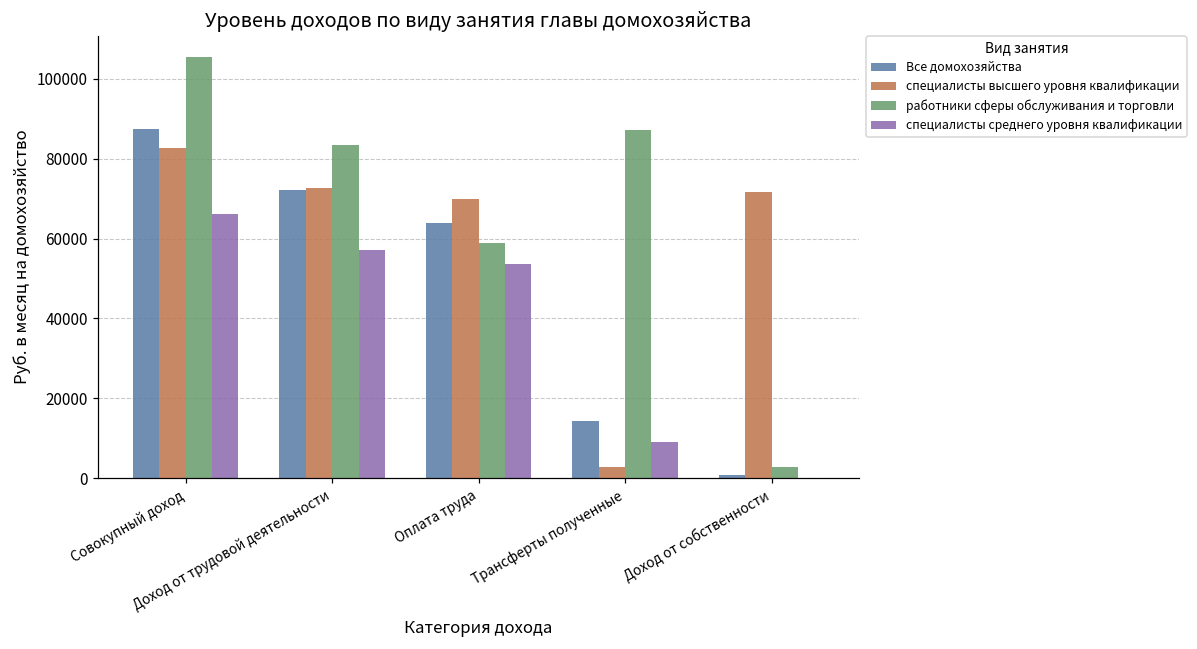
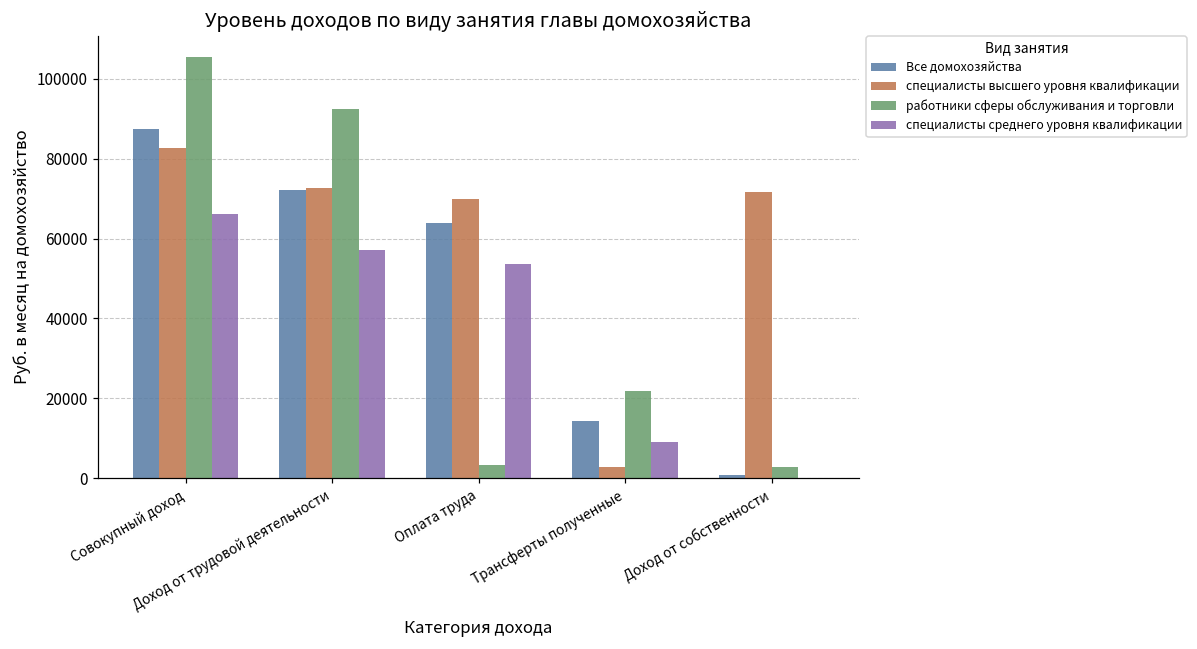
  {
    "специалисты высшего уровня квалификации": {
      "Совокупный доход": 83000,
      "Доход от трудовой деятельности": 73000,
      "Оплата труда": 70000,
      "Трансферты полученные": 3000,
      "Доход от собственности": 72000
    },
    "работники сферы обслуживания и торговли": {
      "Совокупный доход": 105000,
-     "Доход от трудовой деятельности": 84000,
-     "Оплата труда": 59000,
-     "Трансферты полученные": 87000,
+     "Доход от трудовой деятельности": 92000,
+     "Оплата труда": 3000,
+     "Трансферты полученные": 22000,
      "Доход от собственности": 3000
    }
  }
